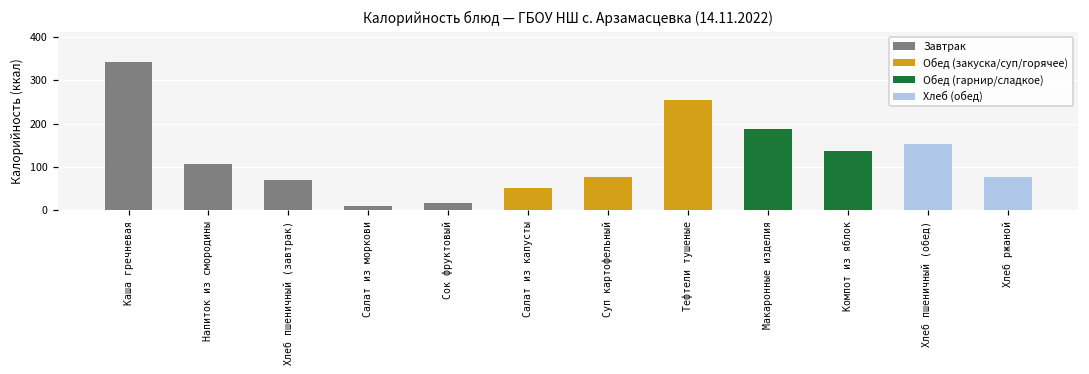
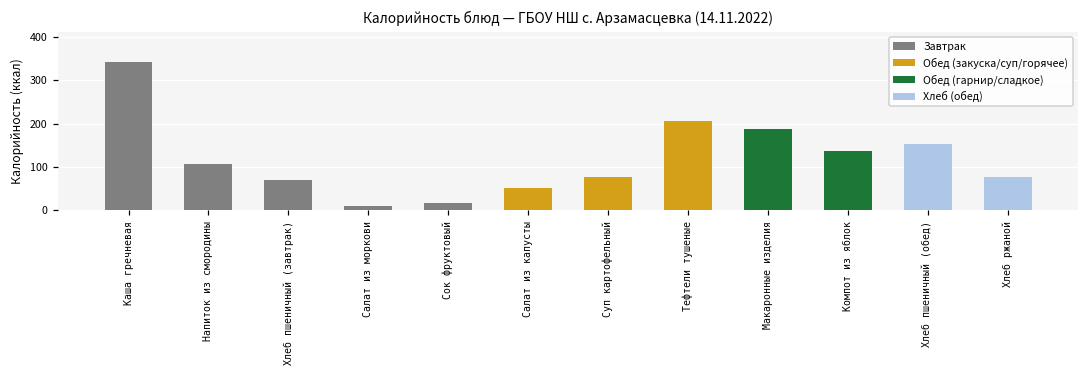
  {
    "Каша гречневая": 340,
    "Напиток из смородины": 110,
    "Хлеб пшеничный (завтрак)": 70,
    "Салат из моркови": 10,
    "Сок фруктовый": 20,
    "Салат из капусты": 50,
    "Суп картофельный": 80,
-   "Тефтели тушеные": 250,
+   "Тефтели тушеные": 210,
    "Макаронные изделия": 190,
    "Компот из яблок": 140,
    "Хлеб пшеничный (обед)": 150,
    "Хлеб ржаной": 80
  }
